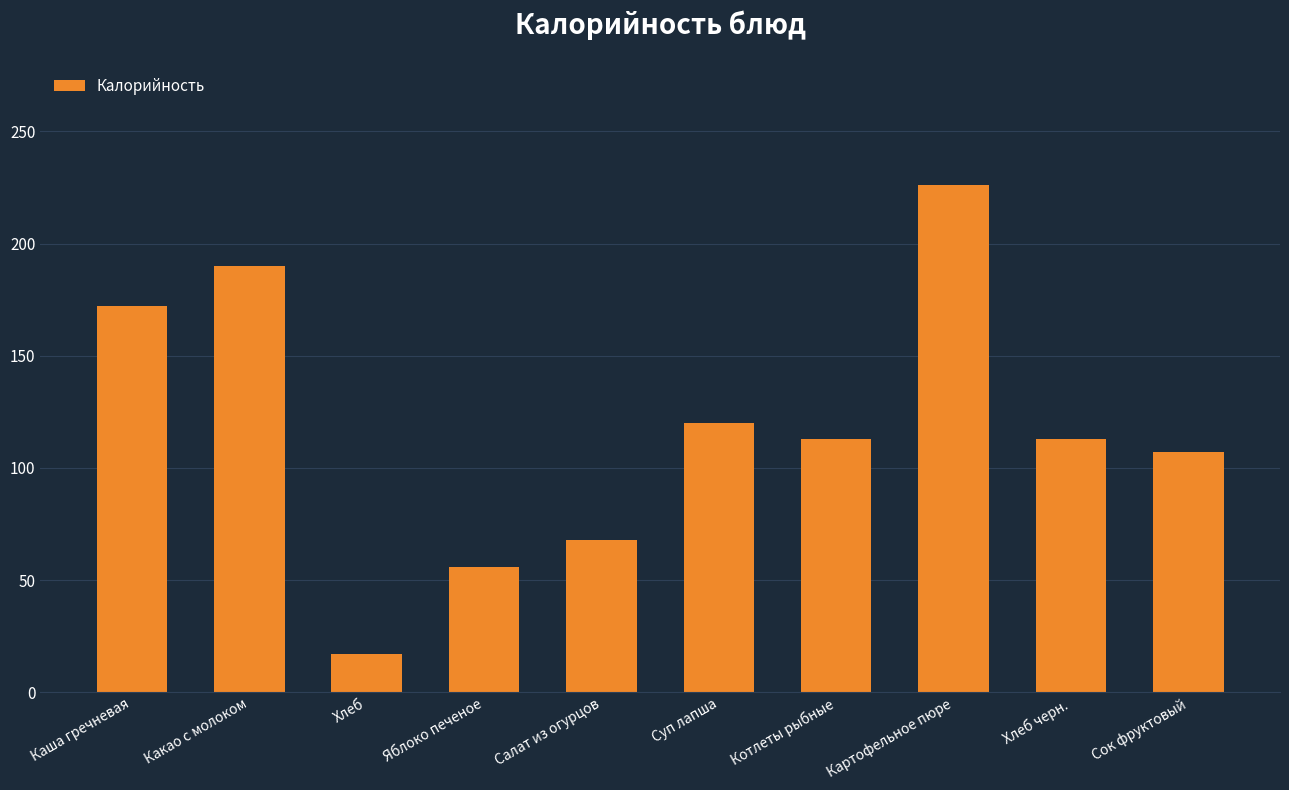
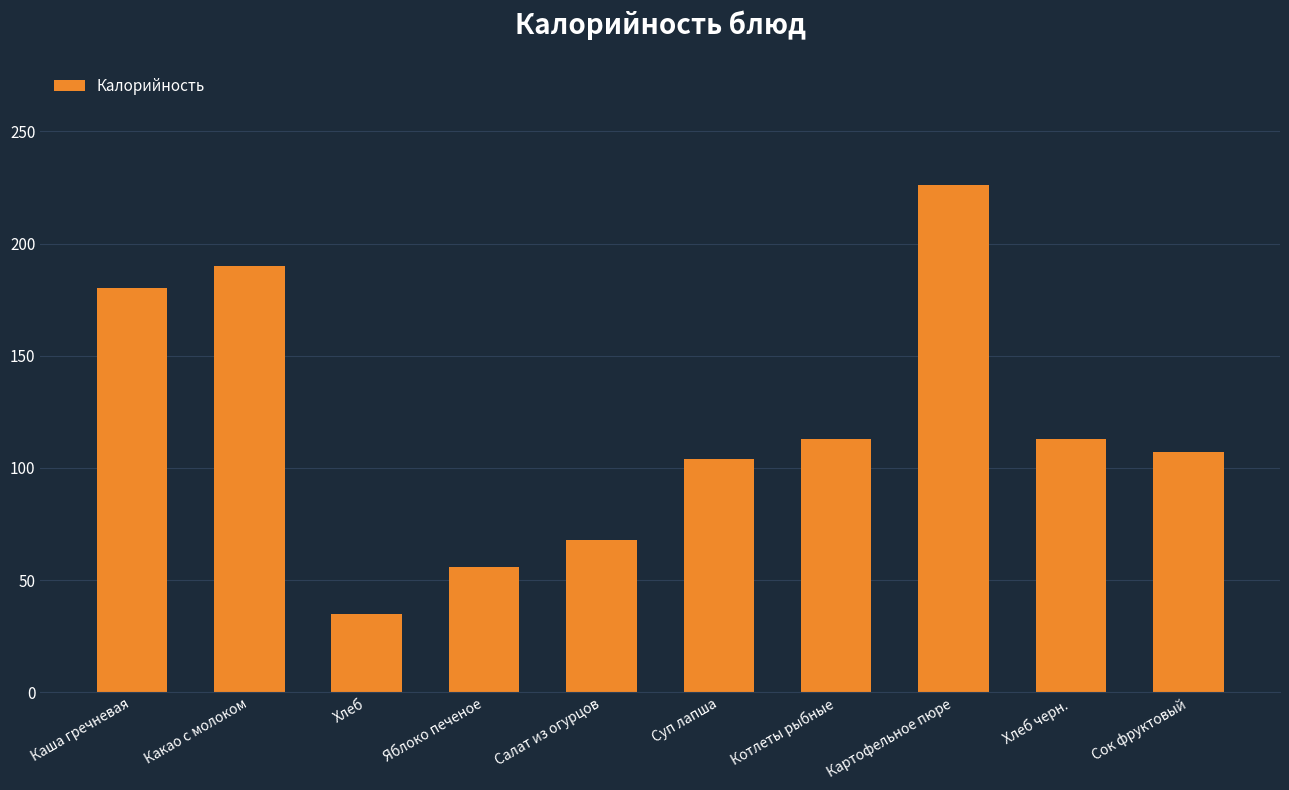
  {
-   "Каша гречневая": 172,
+   "Каша гречневая": 180,
    "Какао с молоком": 190,
-   "Хлеб": 17,
+   "Хлеб": 35,
    "Яблоко печеное": 56,
    "Салат из огурцов": 68,
-   "Суп лапша": 120,
+   "Суп лапша": 104,
    "Котлеты рыбные": 113,
    "Картофельное пюре": 226,
    "Хлеб черн.": 113,
    "Сок фруктовый": 107
  }
